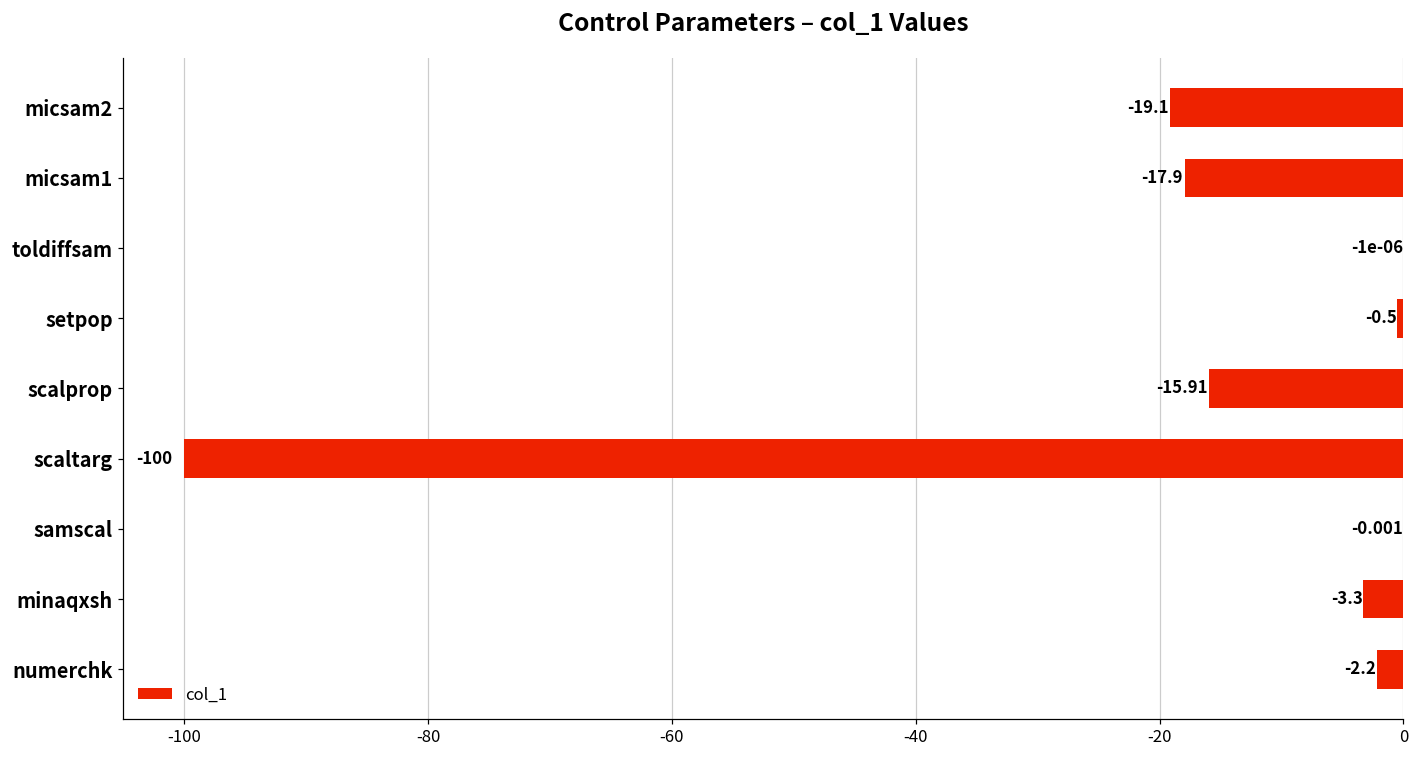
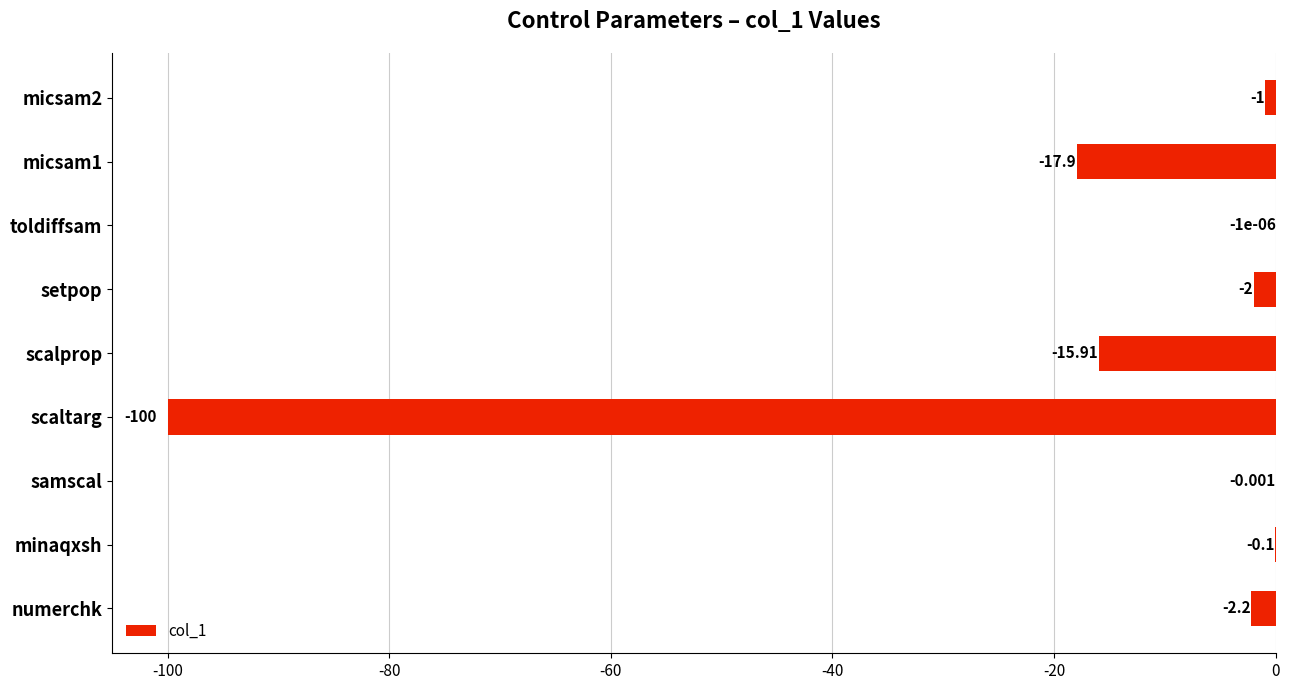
  {
-   "micsam2": "-19.1",
+   "micsam2": "-1",
    "micsam1": "-17.9",
    "toldiffsam": "-1e-06",
-   "setpop": "-0.5",
+   "setpop": "-2",
    "scalprop": "-15.91",
    "scaltarg": "-100",
    "samscal": "-0.001",
-   "minaqxsh": "-3.3",
+   "minaqxsh": "-0.1",
    "numerchk": "-2.2"
  }
